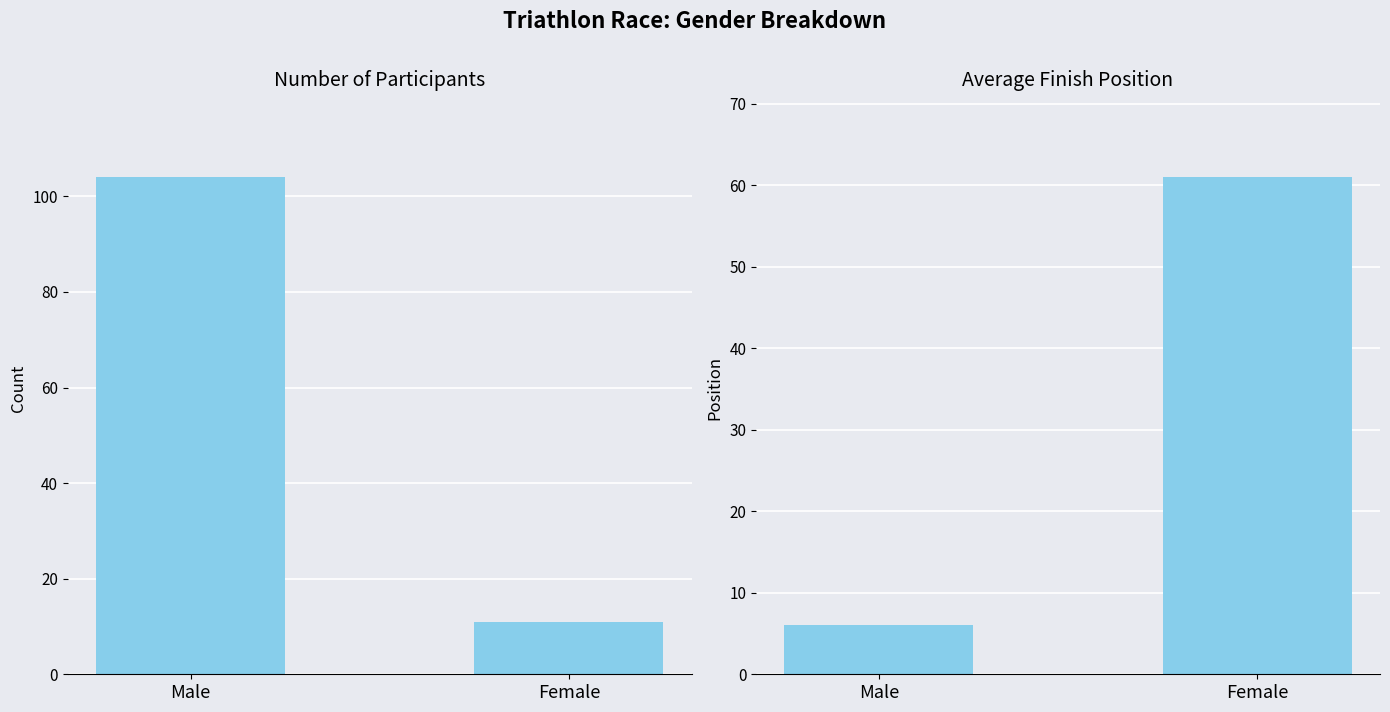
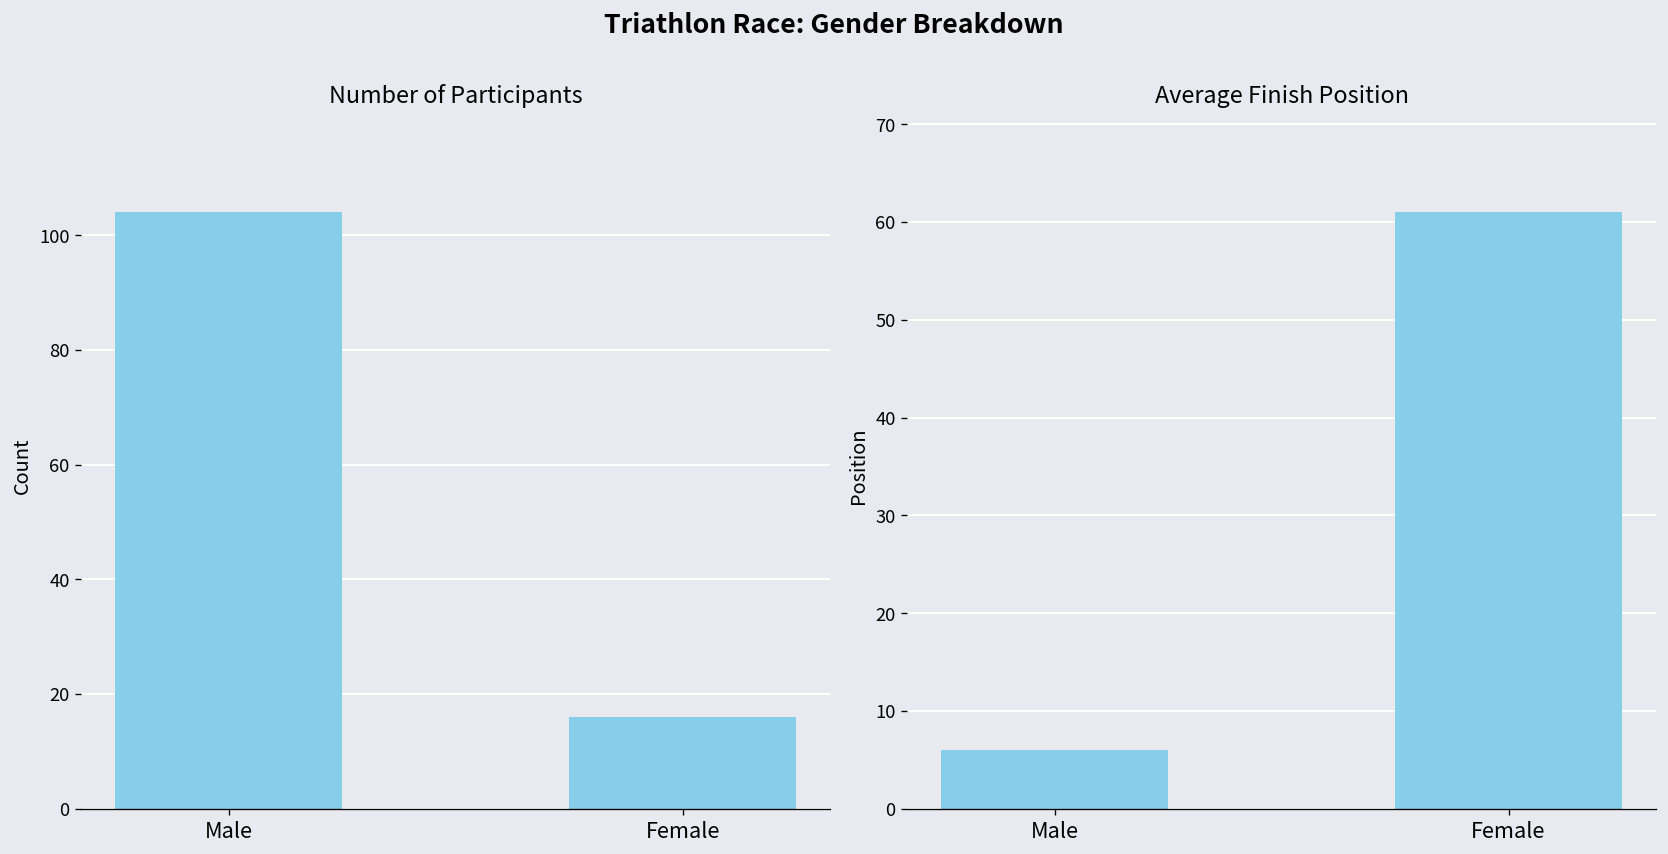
  {
    "Number of Participants": {
      "Male": 104,
-     "Female": 11
+     "Female": 16
    },
    "Average Finish Position": {
      "Male": 6,
      "Female": 61
    }
  }
